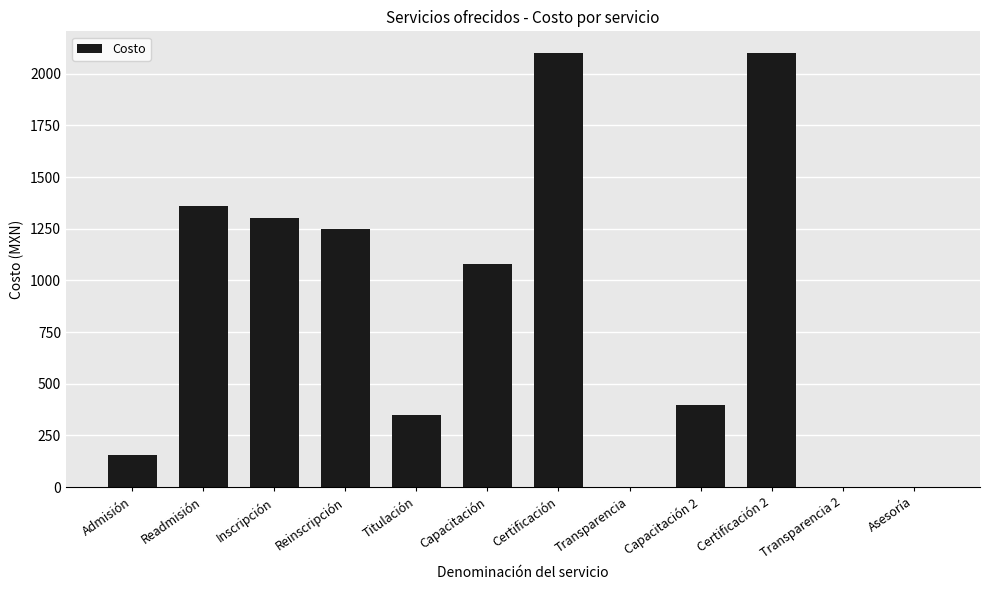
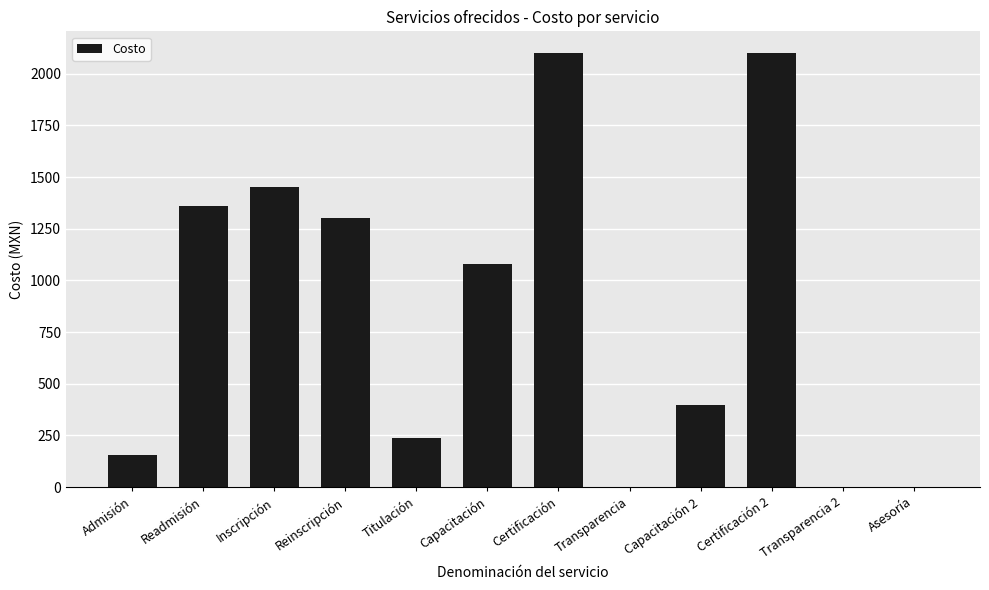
  {
    "Admisión": 150,
    "Readmisión": 1360,
-   "Inscripción": 1300,
-   "Reinscripción": 1250,
-   "Titulación": 350,
+   "Inscripción": 1450,
+   "Reinscripción": 1300,
+   "Titulación": 240,
    "Capacitación": 1080,
    "Certificación": 2100,
    "Transparencia": 0,
    "Capacitación 2": 400,
    "Certificación 2": 2100,
    "Transparencia 2": 0,
    "Asesoría": 0
  }
